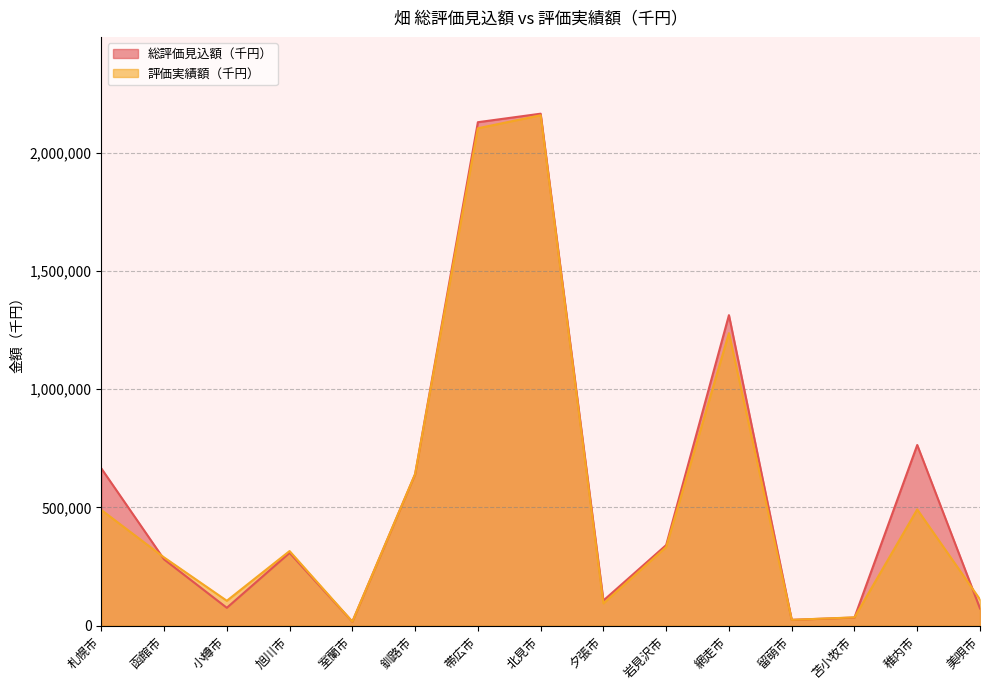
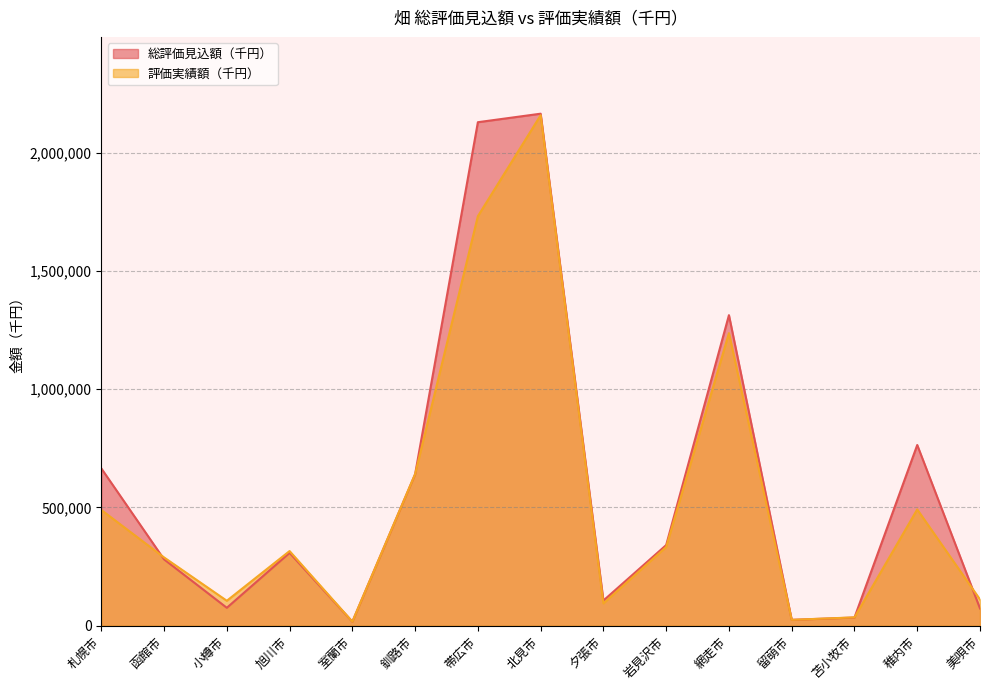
  {
    "総評価見込額（千円）": {
      "札幌市": "670,000",
      "小樽市": "80,000",
      "帯広市": "2,130,000",
      "夕張市": "110,000",
      "網走市": "1,310,000",
      "稚内市": "760,000",
      "美唄市": "70,000"
    },
    "評価実績額（千円）": {
      "札幌市": "490,000",
      "小樽市": "110,000",
-     "帯広市": "2,100,000",
+     "帯広市": "1,730,000",
      "夕張市": "90,000",
      "網走市": "1,240,000",
      "稚内市": "490,000",
      "美唄市": "110,000"
    }
  }
